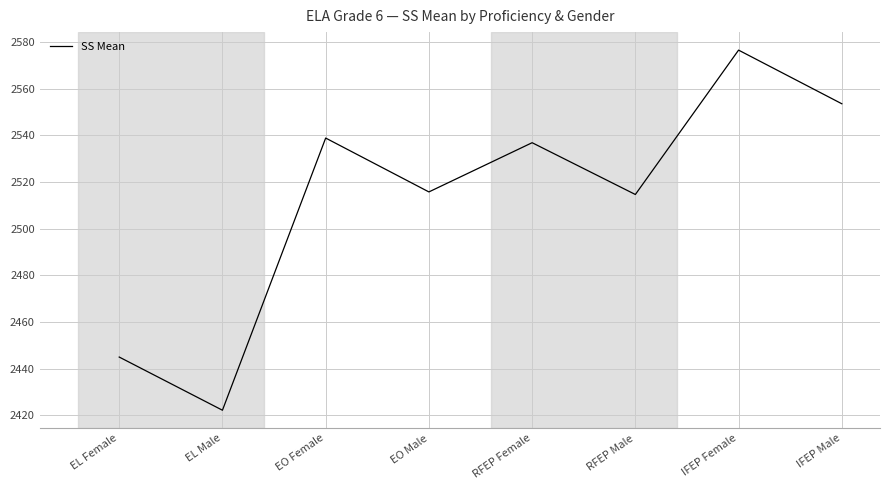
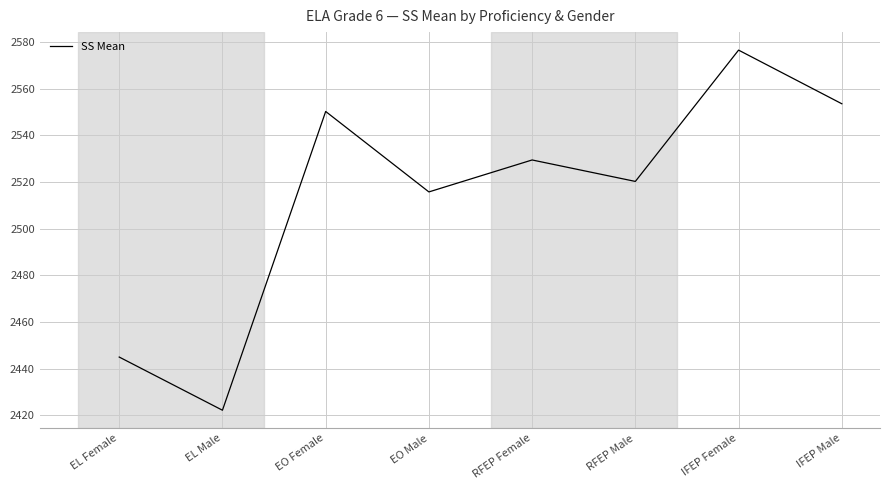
  {
    "EL Female": 2445,
    "EL Male": 2422,
-   "EO Female": 2539,
+   "EO Female": 2550,
    "EO Male": 2516,
-   "RFEP Female": 2537,
-   "RFEP Male": 2515,
+   "RFEP Female": 2530,
+   "RFEP Male": 2520,
    "IFEP Female": 2577,
    "IFEP Male": 2554
  }
